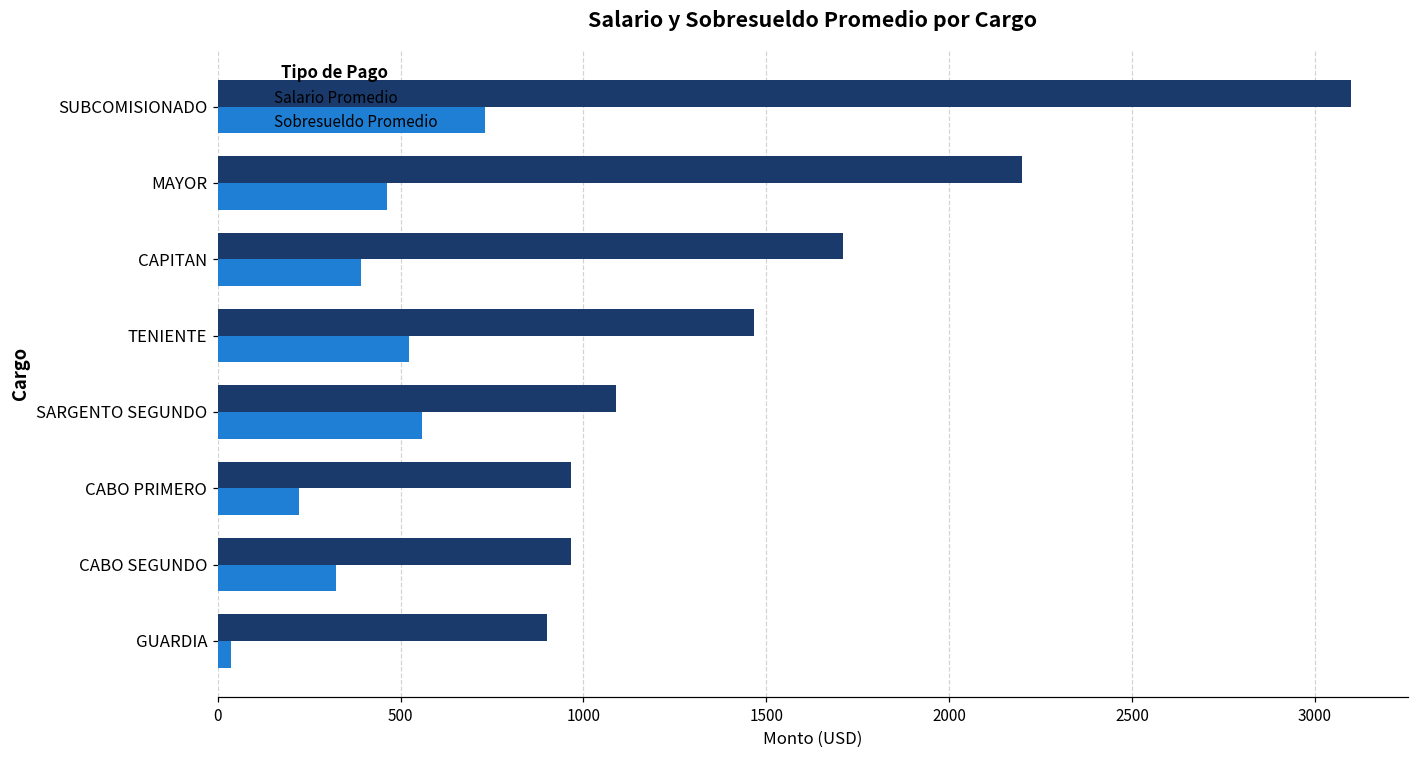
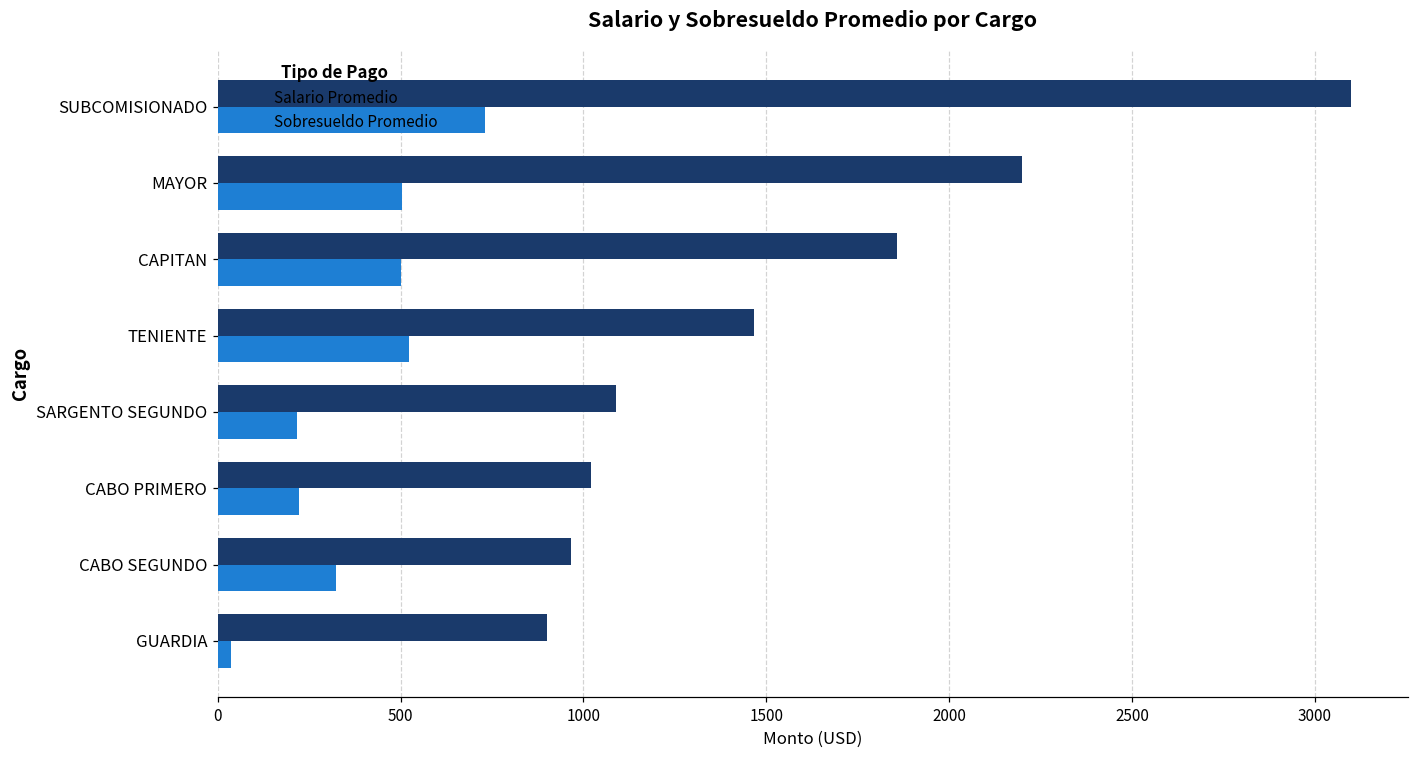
  {
    "Salario Promedio": {
      "SUBCOMISIONADO": 3100,
      "MAYOR": 2200,
-     "CAPITAN": 1710,
+     "CAPITAN": 1860,
      "TENIENTE": 1470,
      "SARGENTO SEGUNDO": 1090,
-     "CABO PRIMERO": 970,
+     "CABO PRIMERO": 1020,
      "CABO SEGUNDO": 970,
      "GUARDIA": 900
    },
    "Sobresueldo Promedio": {
      "SUBCOMISIONADO": 730,
-     "MAYOR": 460,
-     "CAPITAN": 390,
+     "MAYOR": 500,
+     "CAPITAN": 500,
      "TENIENTE": 520,
-     "SARGENTO SEGUNDO": 560,
+     "SARGENTO SEGUNDO": 220,
      "CABO PRIMERO": 220,
      "CABO SEGUNDO": 320,
      "GUARDIA": 40
    }
  }
